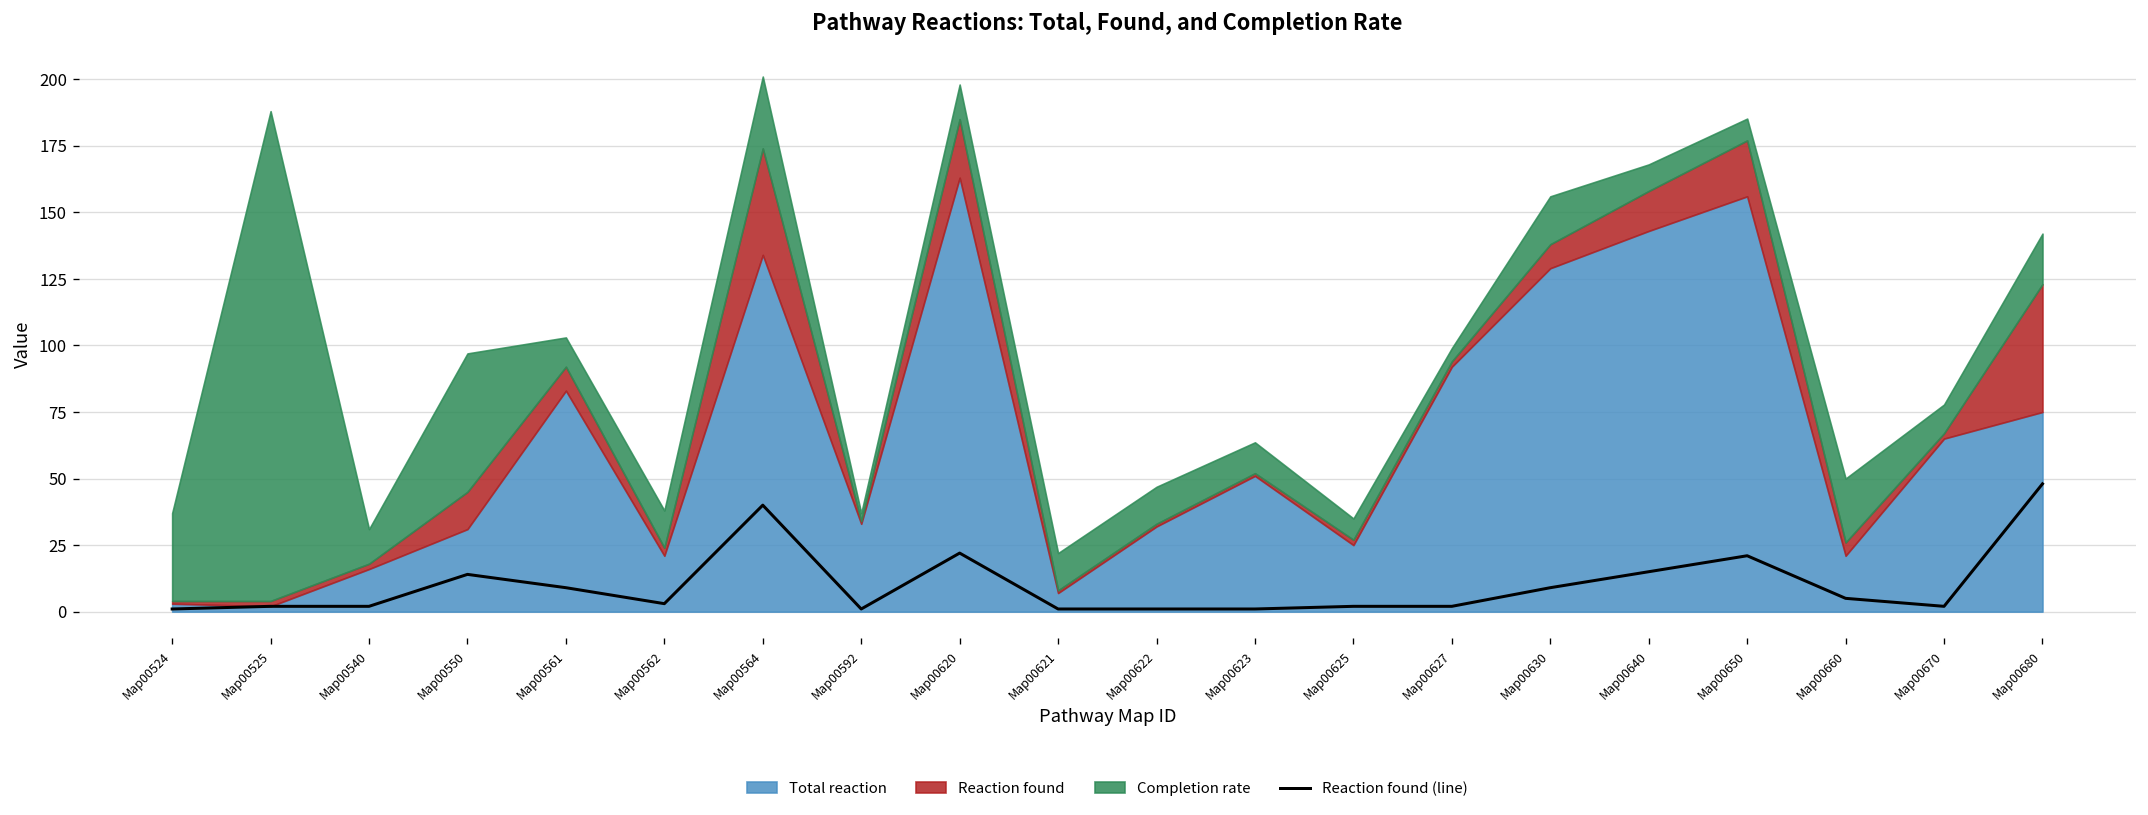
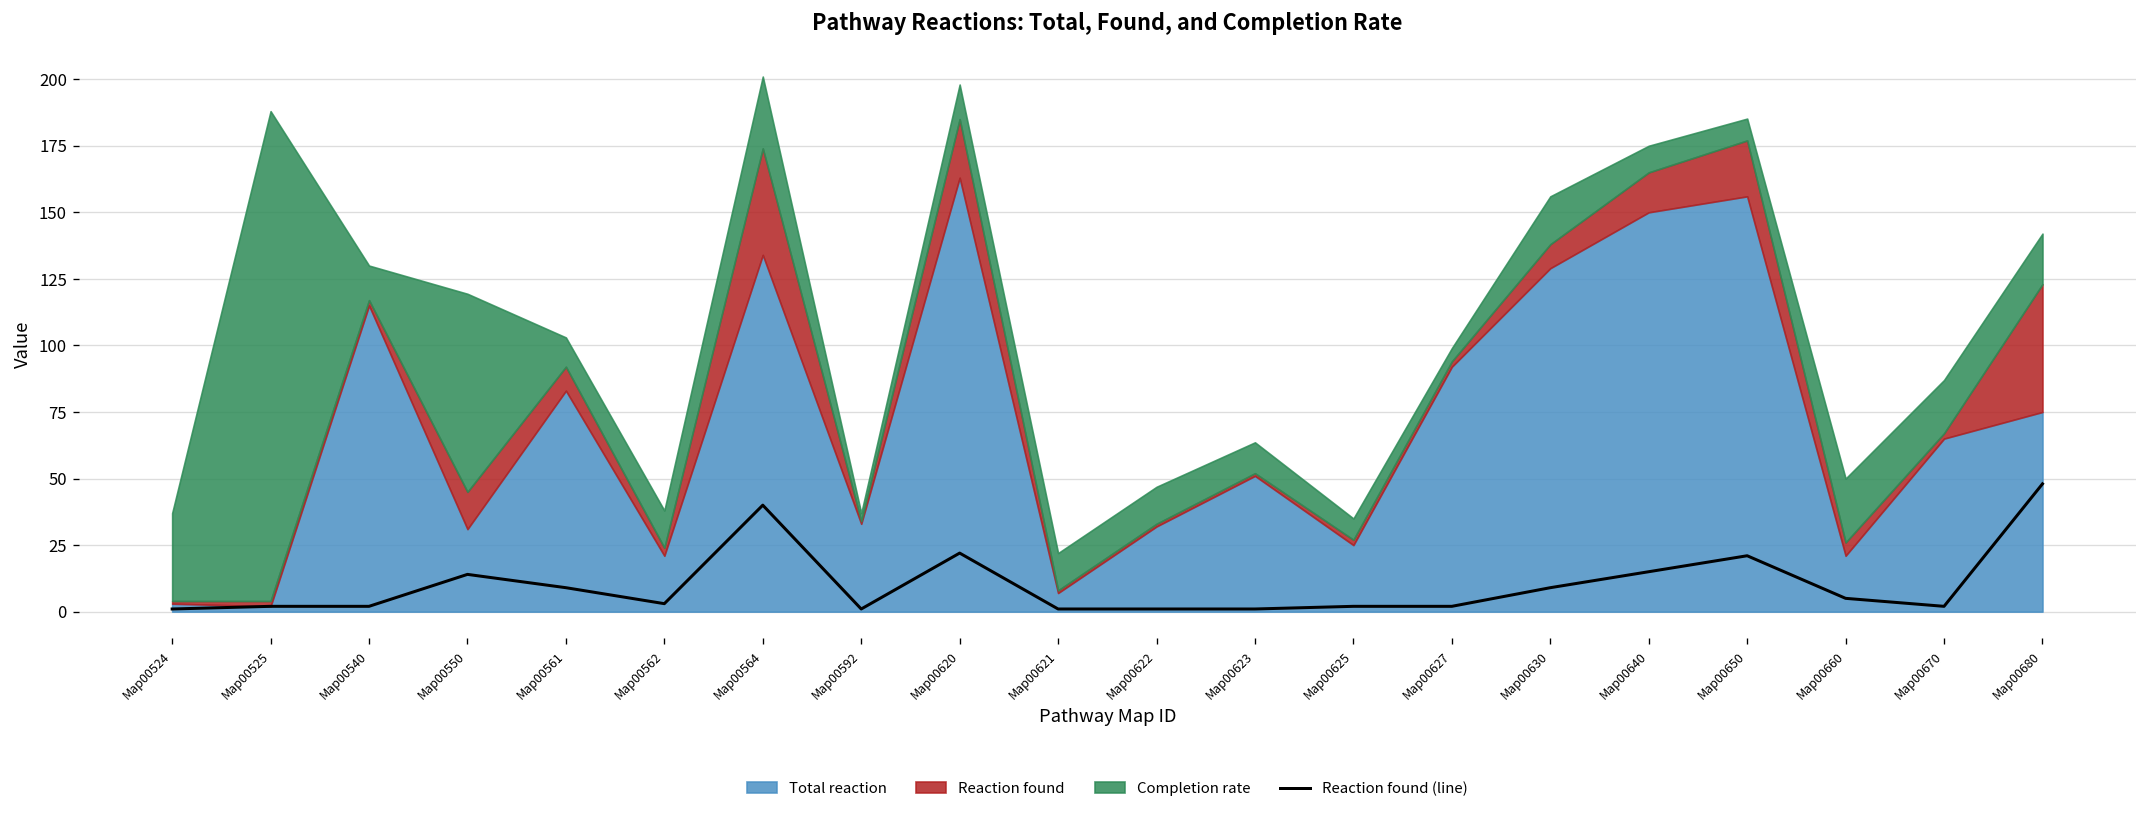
  {
    "Reaction found (line)": {
      "Map00524": 1,
      "Map00540": 2,
      "Map00550": 14,
      "Map00561": 9,
      "Map00562": 3,
      "Map00564": 40,
      "Map00592": 1,
      "Map00620": 22,
      "Map00621": 1,
      "Map00622": 1,
      "Map00623": 1,
      "Map00625": 2,
      "Map00627": 2,
      "Map00630": 9,
      "Map00640": 15,
      "Map00650": 21,
      "Map00660": 5,
      "Map00670": 2,
      "Map00680": 48
    },
    "Total reaction": {
-     "Map00540": 16,
+     "Map00540": 115,
      "Map00550": 31,
      "Map00561": 83,
      "Map00562": 21,
      "Map00564": 134,
      "Map00620": 163,
      "Map00625": 25,
      "Map00627": 92,
      "Map00630": 129,
-     "Map00640": 143,
+     "Map00640": 150,
      "Map00650": 156,
      "Map00660": 21,
      "Map00670": 65,
      "Map00680": 75
    },
    "Reaction found": {
      "Map00525": 2,
      "Map00540": 2,
      "Map00550": 14,
      "Map00561": 9,
      "Map00562": 3,
      "Map00564": 40,
      "Map00620": 22,
      "Map00625": 2,
      "Map00627": 2,
      "Map00630": 9,
      "Map00640": 15,
      "Map00650": 21,
      "Map00660": 5,
      "Map00670": 2,
      "Map00680": 48
    },
    "Completion rate": {
      "Map00524": 33,
      "Map00525": 184,
      "Map00540": 13,
-     "Map00550": 52,
+     "Map00550": 74,
      "Map00561": 11,
      "Map00562": 14,
      "Map00564": 27,
      "Map00592": 3,
      "Map00620": 13,
      "Map00621": 14,
      "Map00622": 14,
      "Map00623": 12,
      "Map00625": 8,
      "Map00627": 5,
      "Map00630": 18,
      "Map00640": 10,
      "Map00650": 8,
      "Map00660": 24,
-     "Map00670": 11,
+     "Map00670": 20,
      "Map00680": 19
    }
  }
